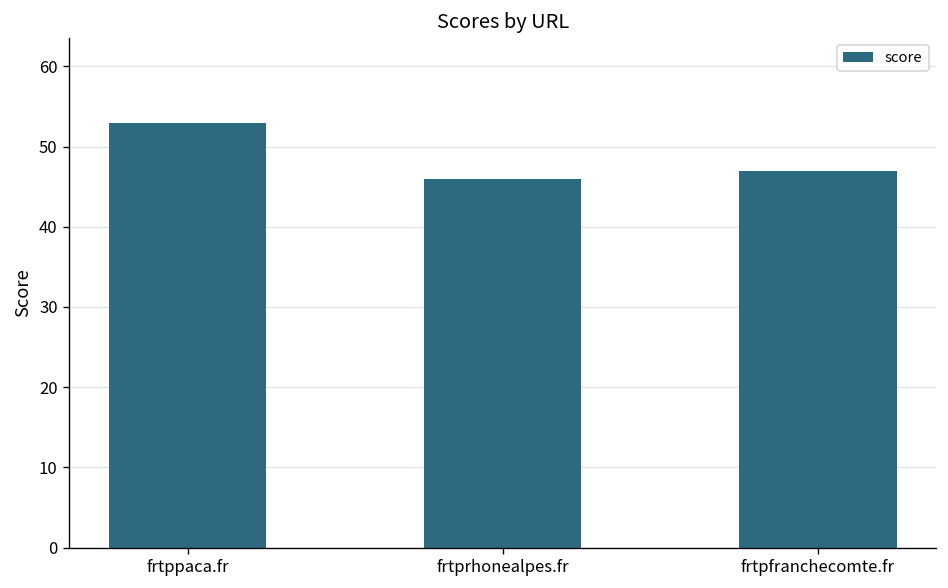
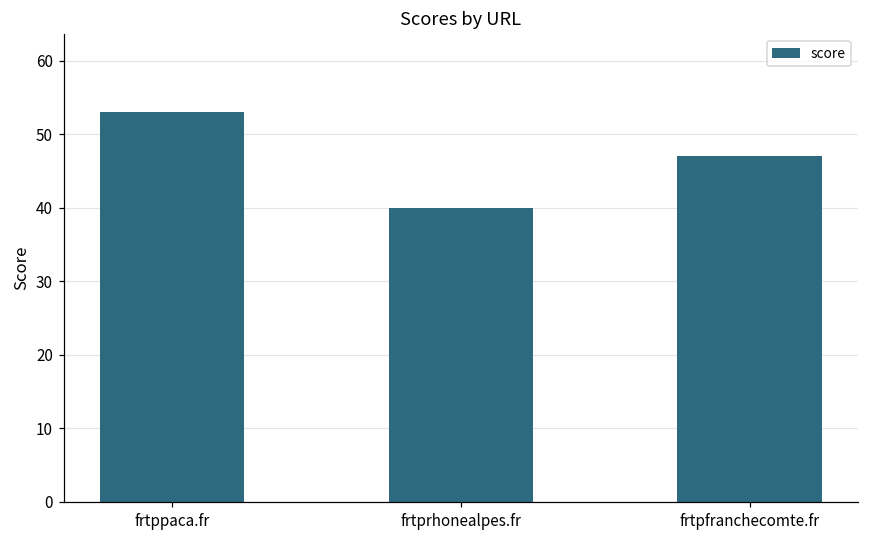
  {
    "frtppaca.fr": 53,
-   "frtprhonealpes.fr": 46,
+   "frtprhonealpes.fr": 40,
    "frtpfranchecomte.fr": 47
  }
